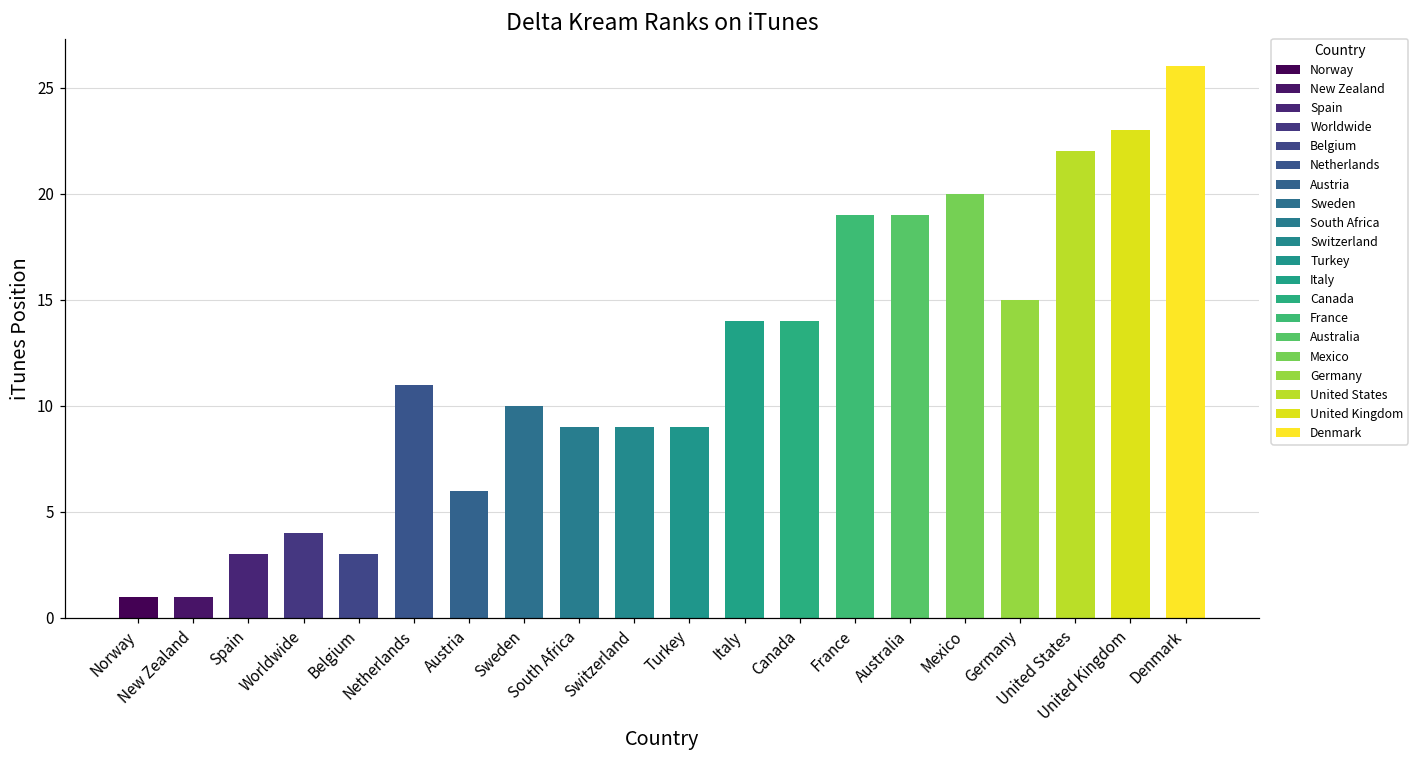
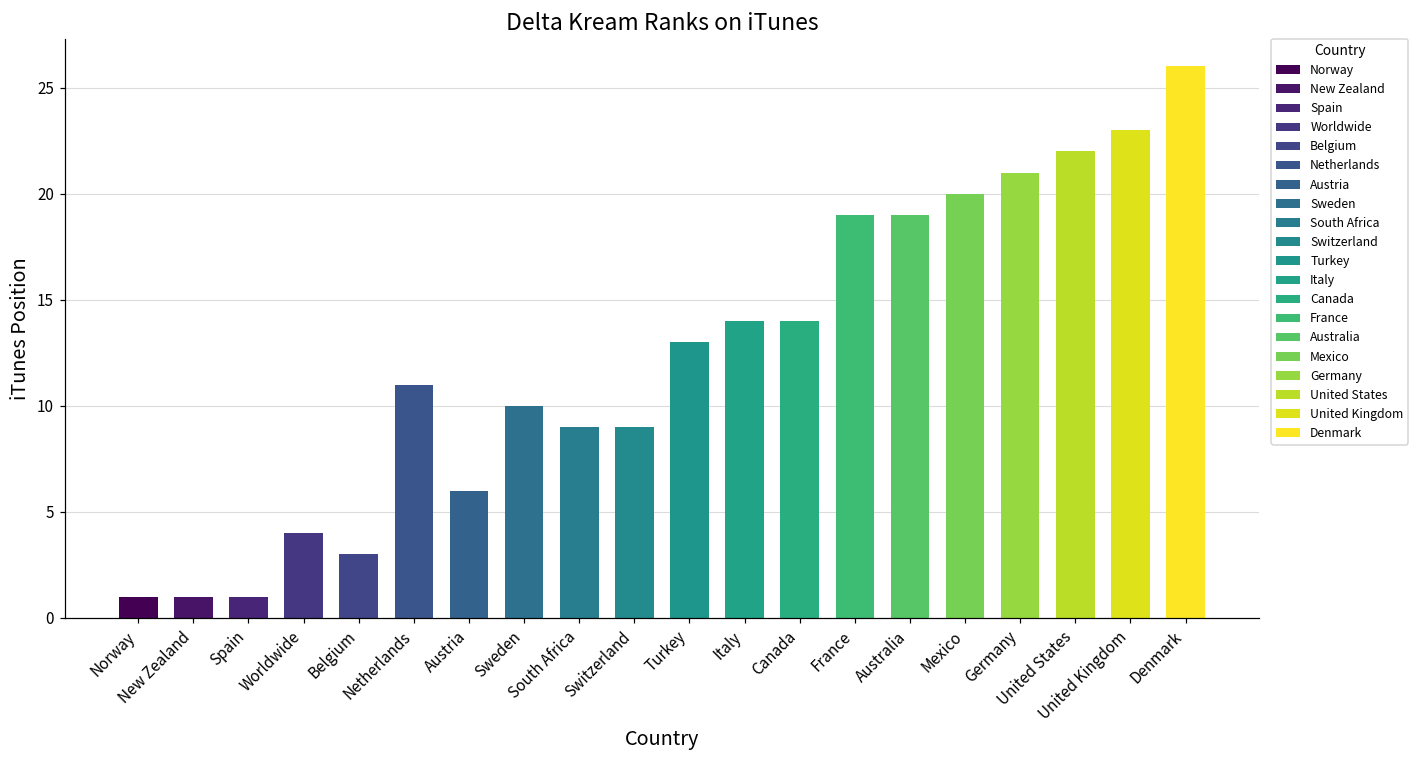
  {
    "Norway": 1,
    "New Zealand": 1,
-   "Spain": 3,
+   "Spain": 1,
    "Worldwide": 4,
    "Belgium": 3,
    "Netherlands": 11,
    "Austria": 6,
    "Sweden": 10,
    "South Africa": 9,
    "Switzerland": 9,
-   "Turkey": 9,
+   "Turkey": 13,
    "Italy": 14,
    "Canada": 14,
    "France": 19,
    "Australia": 19,
    "Mexico": 20,
-   "Germany": 15,
+   "Germany": 21,
    "United States": 22,
    "United Kingdom": 23,
    "Denmark": 26
  }
